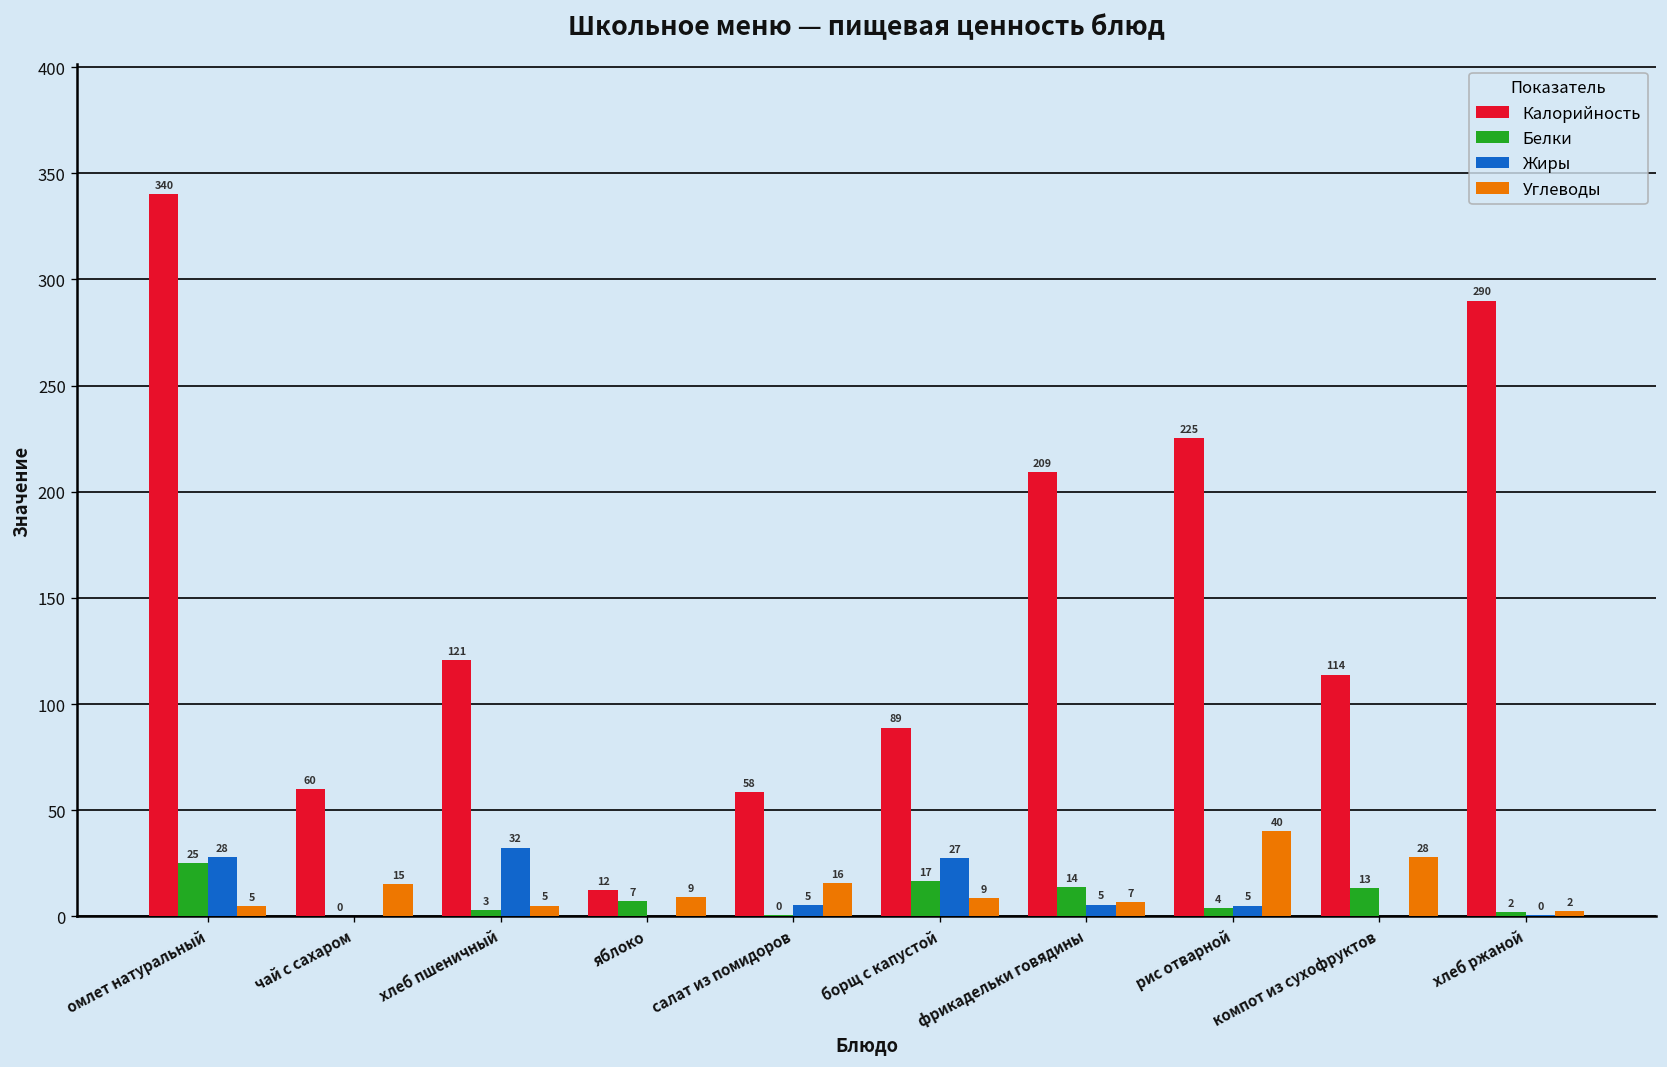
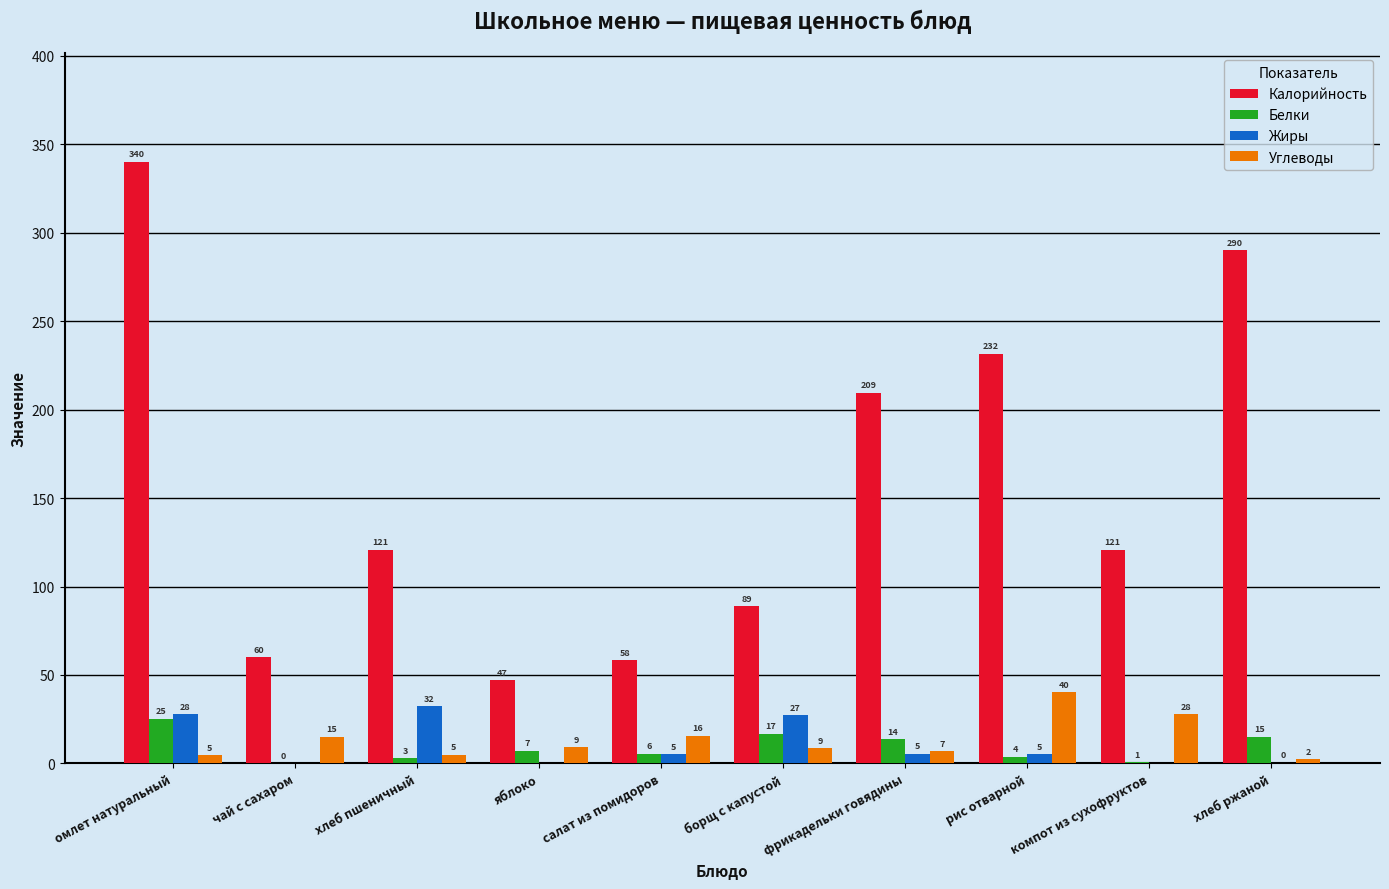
  {
    "Калорийность": {
      "омлет натуральный": 340,
      "чай с сахаром": 60,
      "хлеб пшеничный": 121,
-     "яблоко": 12,
+     "яблоко": 47,
      "салат из помидоров": 58,
      "борщ с капустой": 89,
      "фрикадельки говядины": 209,
-     "рис отварной": 225,
-     "компот из сухофруктов": 114,
+     "рис отварной": 232,
+     "компот из сухофруктов": 121,
      "хлеб ржаной": 290
    },
    "Белки": {
      "омлет натуральный": 25,
      "чай с сахаром": 0,
      "хлеб пшеничный": 3,
      "яблоко": 7,
-     "салат из помидоров": 0,
+     "салат из помидоров": 6,
      "борщ с капустой": 17,
      "фрикадельки говядины": 14,
      "рис отварной": 4,
-     "компот из сухофруктов": 13,
-     "хлеб ржаной": 2
+     "компот из сухофруктов": 1,
+     "хлеб ржаной": 15
    },
    "Жиры": {
      "омлет натуральный": 28,
      "хлеб пшеничный": 32,
      "салат из помидоров": 5,
      "борщ с капустой": 27,
      "фрикадельки говядины": 5,
      "рис отварной": 5,
      "хлеб ржаной": 0
    },
    "Углеводы": {
      "омлет натуральный": 5,
      "чай с сахаром": 15,
      "хлеб пшеничный": 5,
      "яблоко": 9,
      "салат из помидоров": 16,
      "борщ с капустой": 9,
      "фрикадельки говядины": 7,
      "рис отварной": 40,
      "компот из сухофруктов": 28,
      "хлеб ржаной": 2
    }
  }
